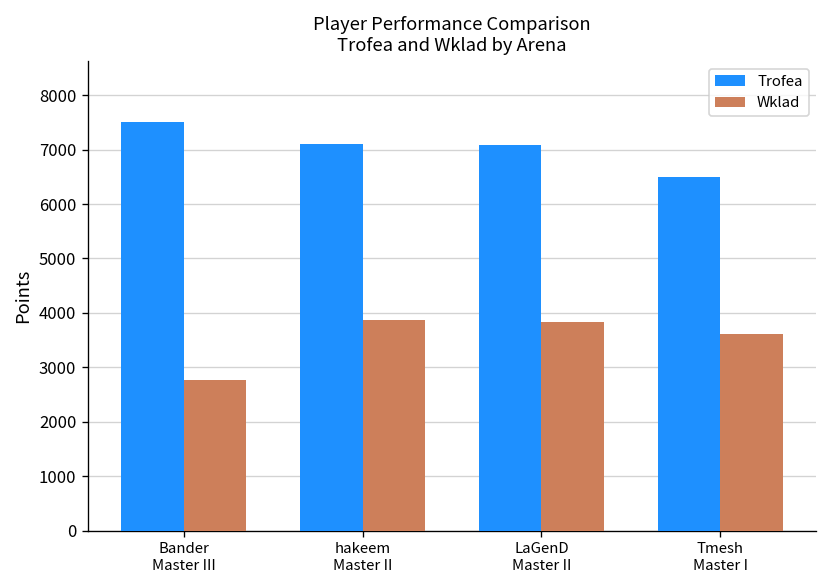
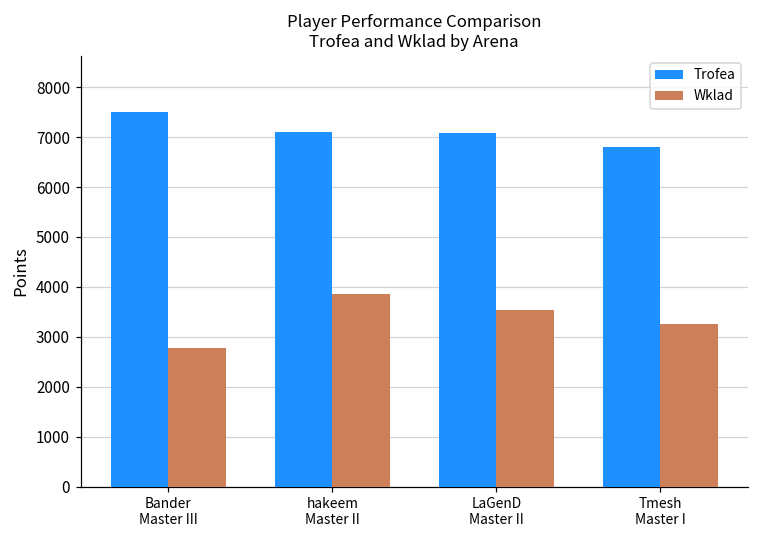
  {
    "Trofea": {
      "Bander Master III": 7500,
      "hakeem Master II": 7100,
      "LaGenD Master II": 7100,
-     "Tmesh Master I": 6500
+     "Tmesh Master I": 6800
    },
    "Wklad": {
      "Bander Master III": 2800,
      "hakeem Master II": 3900,
-     "LaGenD Master II": 3800,
-     "Tmesh Master I": 3600
+     "LaGenD Master II": 3500,
+     "Tmesh Master I": 3300
    }
  }
